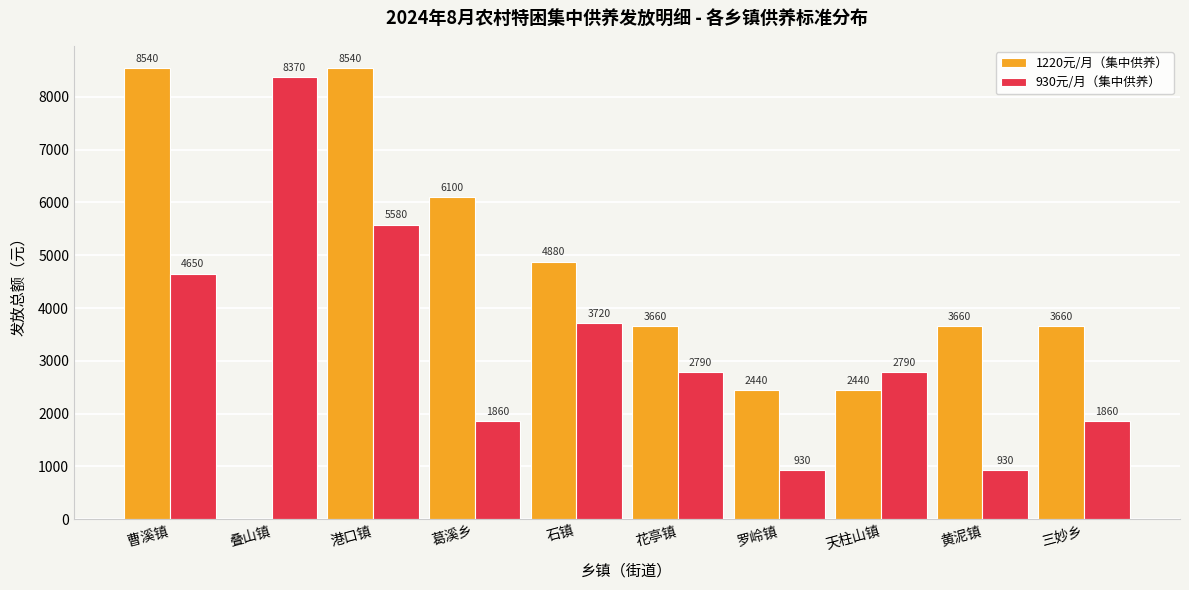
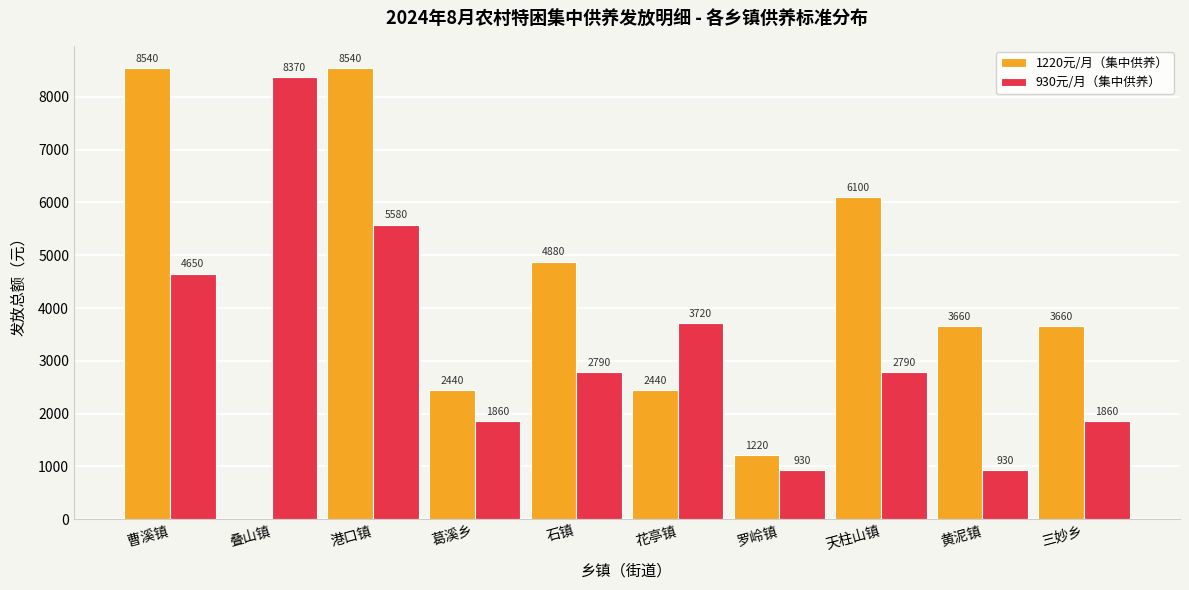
  {
    "1220元/月（集中供养）": {
      "曹溪镇": 8540,
      "港口镇": 8540,
-     "葛溪乡": 6100,
+     "葛溪乡": 2440,
      "石镇": 4880,
-     "花亭镇": 3660,
-     "罗岭镇": 2440,
-     "天柱山镇": 2440,
+     "花亭镇": 2440,
+     "罗岭镇": 1220,
+     "天柱山镇": 6100,
      "黄泥镇": 3660,
      "三妙乡": 3660
    },
    "930元/月（集中供养）": {
      "曹溪镇": 4650,
      "叠山镇": 8370,
      "港口镇": 5580,
      "葛溪乡": 1860,
-     "石镇": 3720,
-     "花亭镇": 2790,
+     "石镇": 2790,
+     "花亭镇": 3720,
      "罗岭镇": 930,
      "天柱山镇": 2790,
      "黄泥镇": 930,
      "三妙乡": 1860
    }
  }
